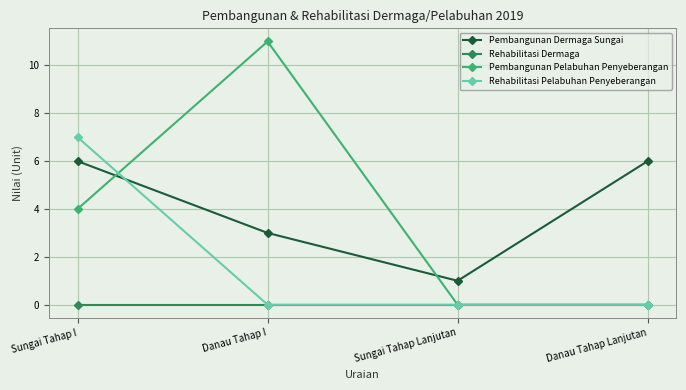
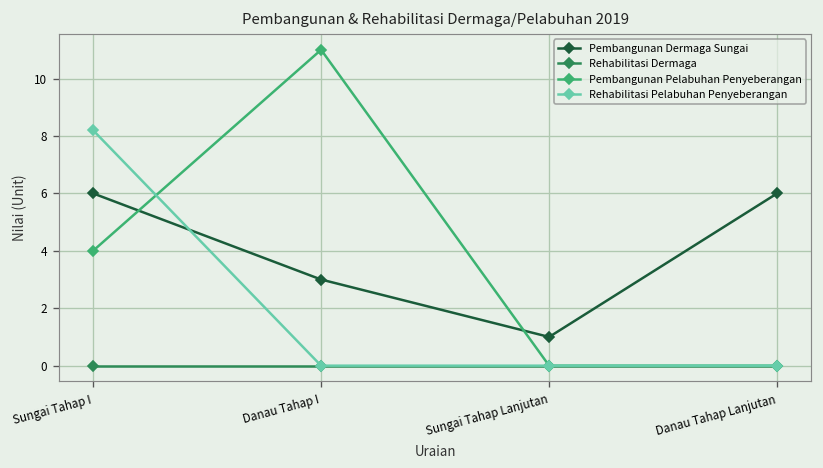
  {
    "Rehabilitasi Pelabuhan Penyeberangan": {
-     "Sungai Tahap I": 7.0
+     "Sungai Tahap I": 8.2
    }
  }
